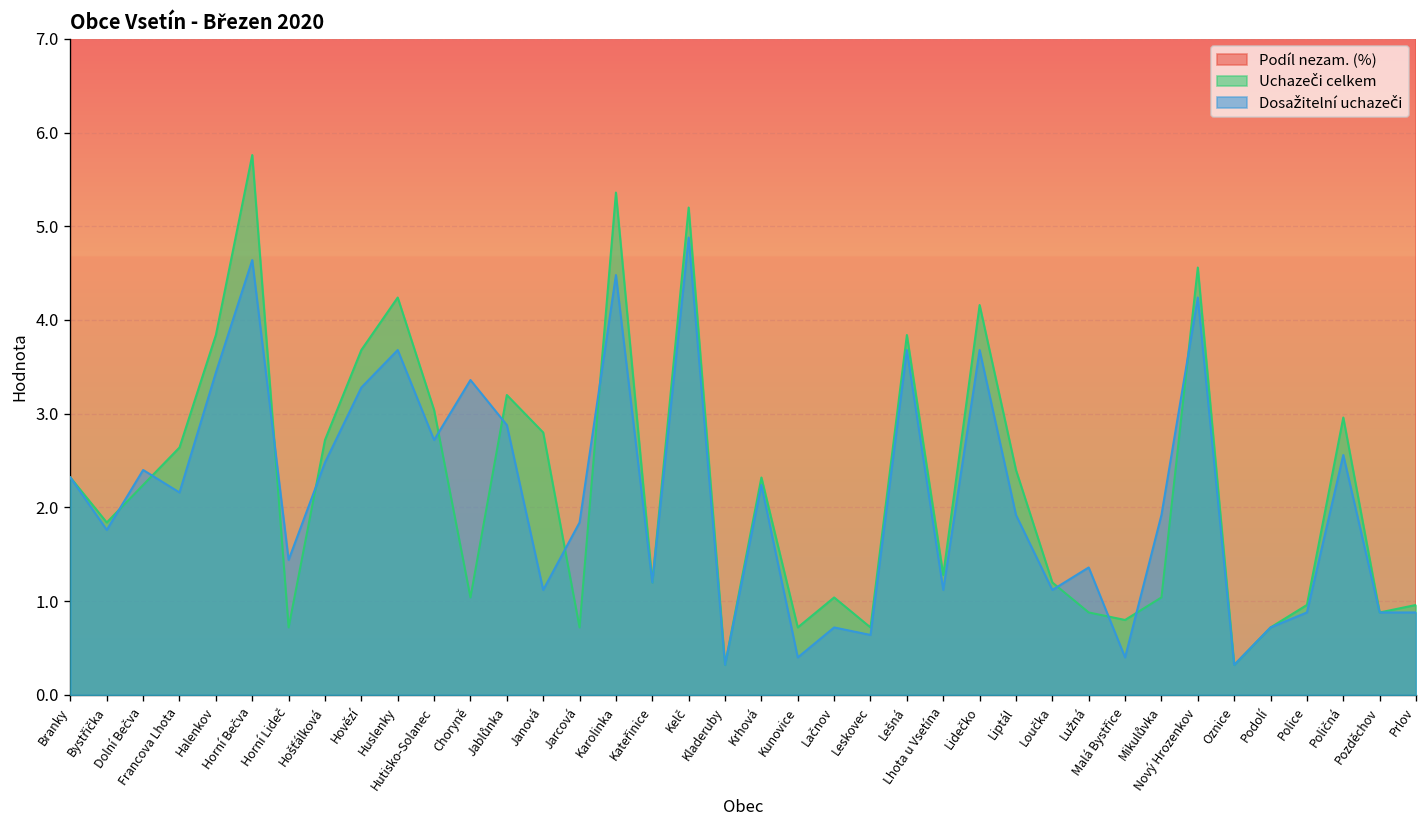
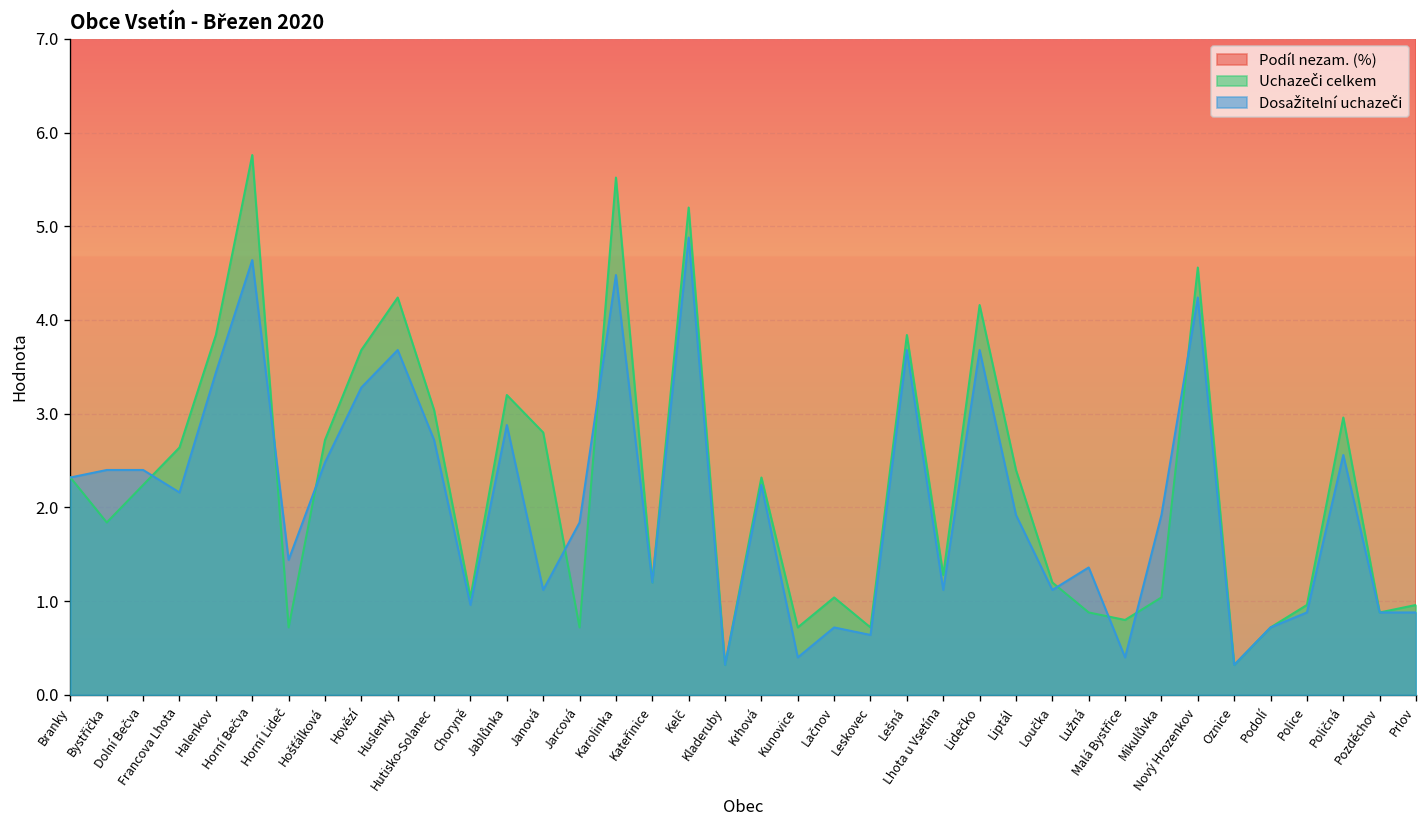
  {
    "Uchazeči celkem": {
      "Bystřička": 1.8,
      "Dolní Bečva": 2.2,
      "Francova Lhota": 2.6,
      "Halenkov": 3.8,
      "Horní Bečva": 5.8,
      "Horní Lideč": 0.7,
      "Hošťálková": 2.7,
      "Hovězí": 3.7,
      "Huslenky": 4.2,
      "Hutisko-Solanec": 3.0,
      "Choryně": 1.0,
      "Jablůnka": 3.2,
      "Janová": 2.8,
      "Jarcová": 0.7,
-     "Karolinka": 5.4,
+     "Karolinka": 5.5,
      "Kelč": 5.2,
      "Krhová": 2.3,
      "Kunovice": 0.7,
      "Lačnov": 1.0,
      "Leskovec": 0.7,
      "Lešná": 3.8,
      "Lhota u Vsetína": 1.3,
      "Lidečko": 4.2,
      "Liptál": 2.4,
      "Loučka": 1.2,
      "Lužná": 0.9,
      "Malá Bystřice": 0.8,
      "Mikulůvka": 1.0,
      "Nový Hrozenkov": 4.6,
      "Police": 1.0,
      "Poličná": 3.0,
      "Prlov": 1.0
    },
    "Dosažitelní uchazeči": {
-     "Bystřička": 1.8,
+     "Bystřička": 2.4,
      "Dolní Bečva": 2.4,
      "Francova Lhota": 2.2,
      "Halenkov": 3.4,
      "Horní Bečva": 4.6,
      "Horní Lideč": 1.4,
      "Hošťálková": 2.5,
      "Hovězí": 3.3,
      "Huslenky": 3.7,
      "Hutisko-Solanec": 2.7,
-     "Choryně": 3.4,
+     "Choryně": 1.0,
      "Jablůnka": 2.9,
      "Janová": 1.1,
      "Jarcová": 1.8,
      "Karolinka": 4.5,
      "Kelč": 4.9,
      "Krhová": 2.2,
      "Kunovice": 0.4,
      "Lačnov": 0.7,
      "Leskovec": 0.6,
      "Lešná": 3.7,
      "Lhota u Vsetína": 1.1,
      "Lidečko": 3.7,
      "Liptál": 1.9,
      "Loučka": 1.1,
      "Lužná": 1.4,
      "Malá Bystřice": 0.4,
      "Mikulůvka": 1.9,
      "Nový Hrozenkov": 4.2,
      "Police": 0.9,
      "Poličná": 2.6,
      "Prlov": 0.9
    }
  }
